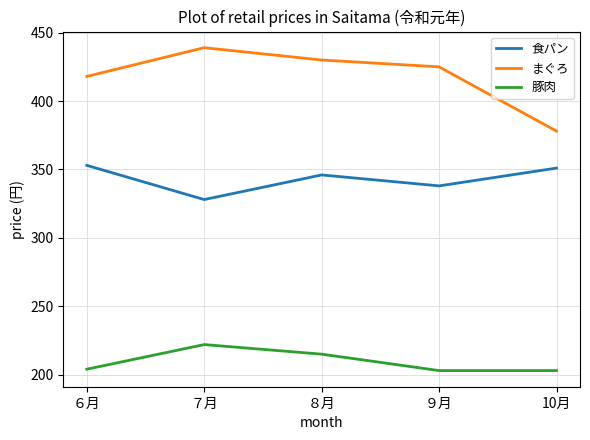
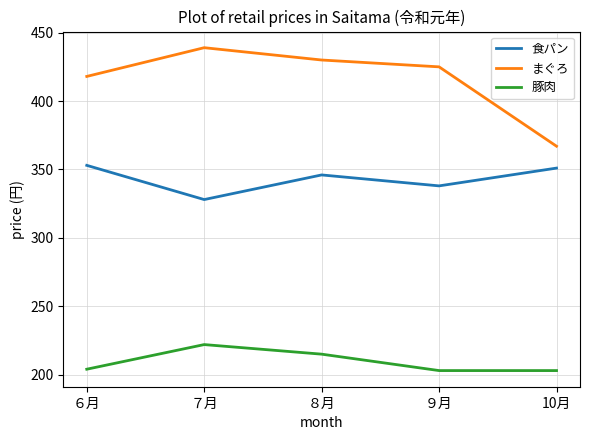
  {
    "食パン": {
      "６月": 353,
      "７月": 328,
      "８月": 346,
      "９月": 338,
      "10月": 351
    },
    "まぐろ": {
      "６月": 418,
      "７月": 439,
      "８月": 430,
      "９月": 425,
-     "10月": 378
+     "10月": 367
    },
    "豚肉": {
      "６月": 204,
      "７月": 222,
      "８月": 215,
      "９月": 203,
      "10月": 203
    }
  }
